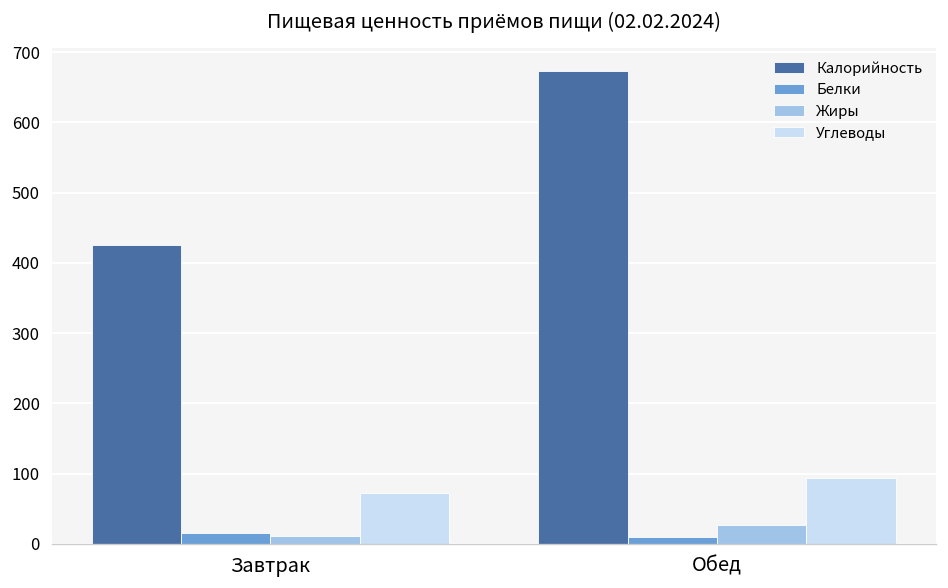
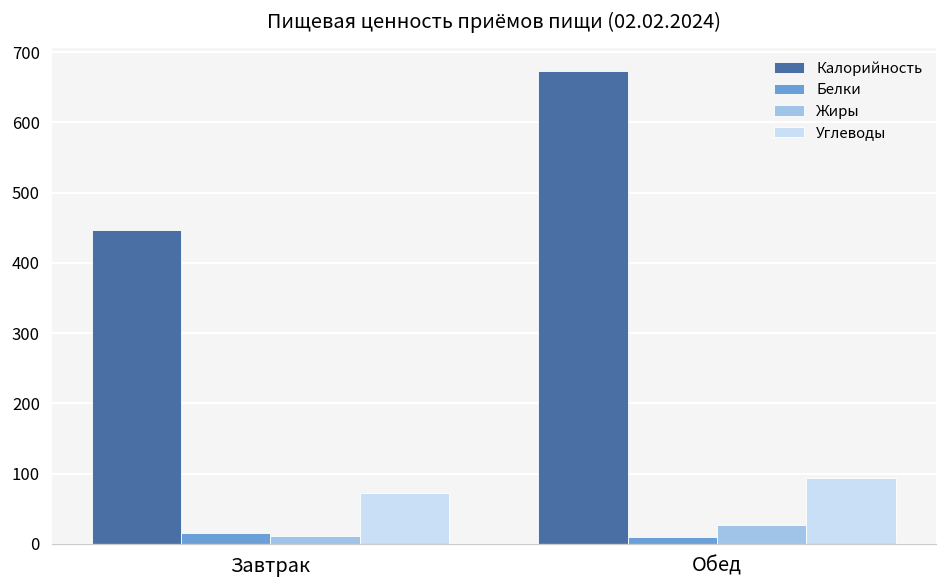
  {
    "Калорийность": {
-     "Завтрак": 430,
+     "Завтрак": 450,
      "Обед": 670
    },
    "Белки": {
      "Завтрак": 20,
      "Обед": 10
    }
  }
